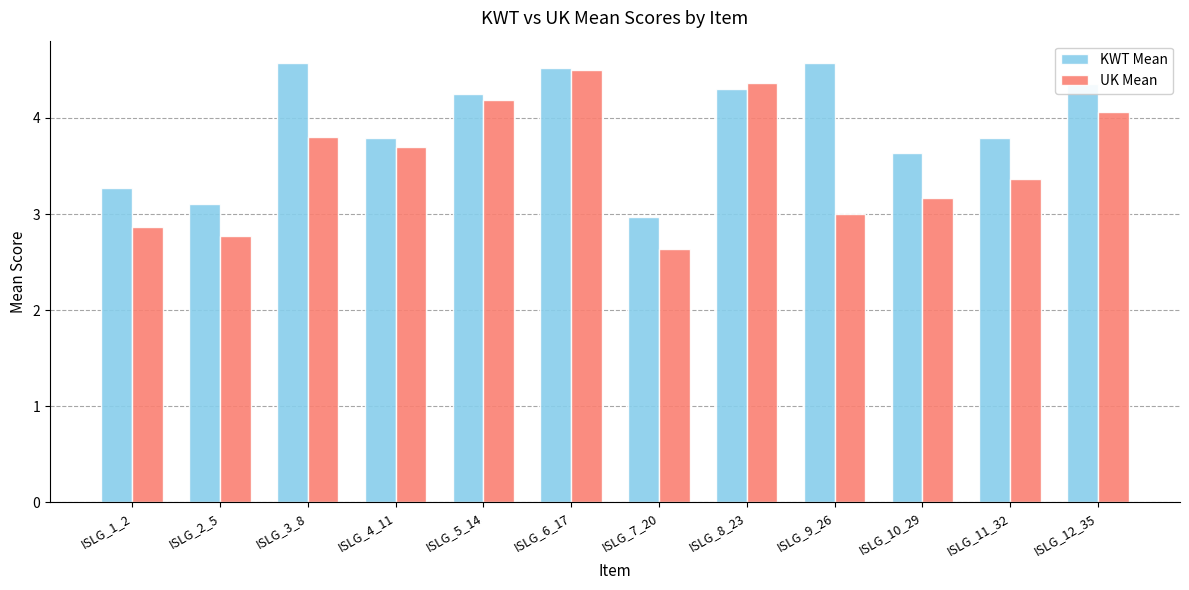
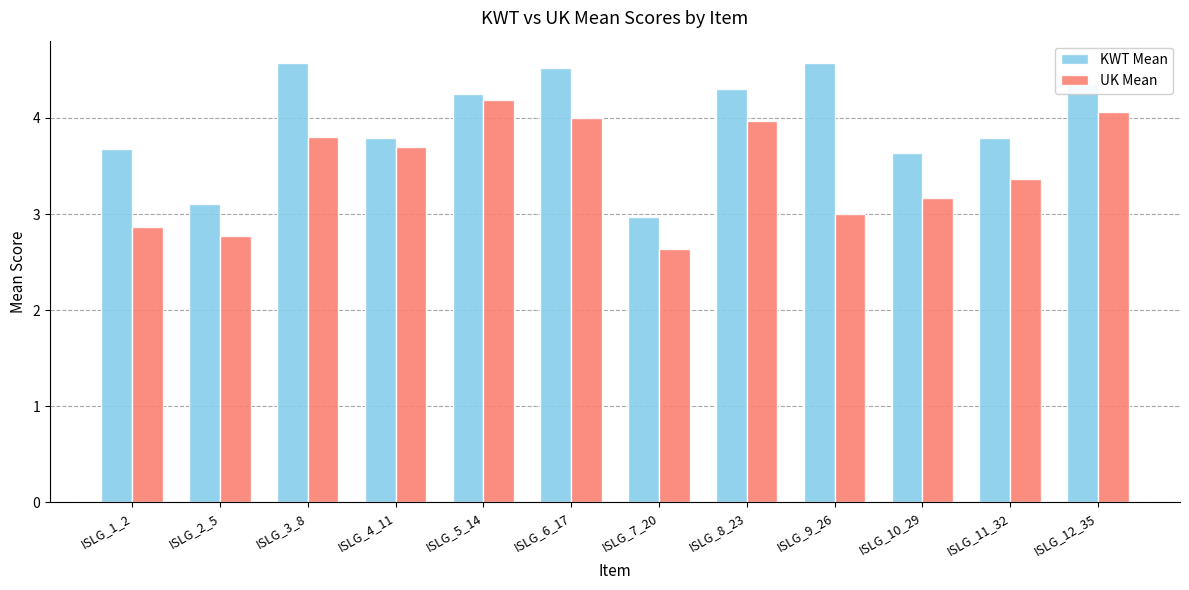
  {
    "KWT Mean": {
-     "ISLG_1_2": 3.3,
+     "ISLG_1_2": 3.7,
      "ISLG_2_5": 3.1,
      "ISLG_3_8": 4.6,
      "ISLG_4_11": 3.8,
      "ISLG_5_14": 4.3,
      "ISLG_6_17": 4.5,
      "ISLG_7_20": 3.0,
      "ISLG_8_23": 4.3,
      "ISLG_9_26": 4.6,
      "ISLG_10_29": 3.6,
      "ISLG_11_32": 3.8
    },
    "UK Mean": {
      "ISLG_1_2": 2.9,
      "ISLG_2_5": 2.8,
      "ISLG_3_8": 3.8,
      "ISLG_4_11": 3.7,
      "ISLG_5_14": 4.2,
-     "ISLG_6_17": 4.5,
+     "ISLG_6_17": 4.0,
      "ISLG_7_20": 2.6,
-     "ISLG_8_23": 4.4,
+     "ISLG_8_23": 4.0,
      "ISLG_9_26": 3.0,
      "ISLG_10_29": 3.2,
      "ISLG_11_32": 3.4,
      "ISLG_12_35": 4.1
    }
  }
